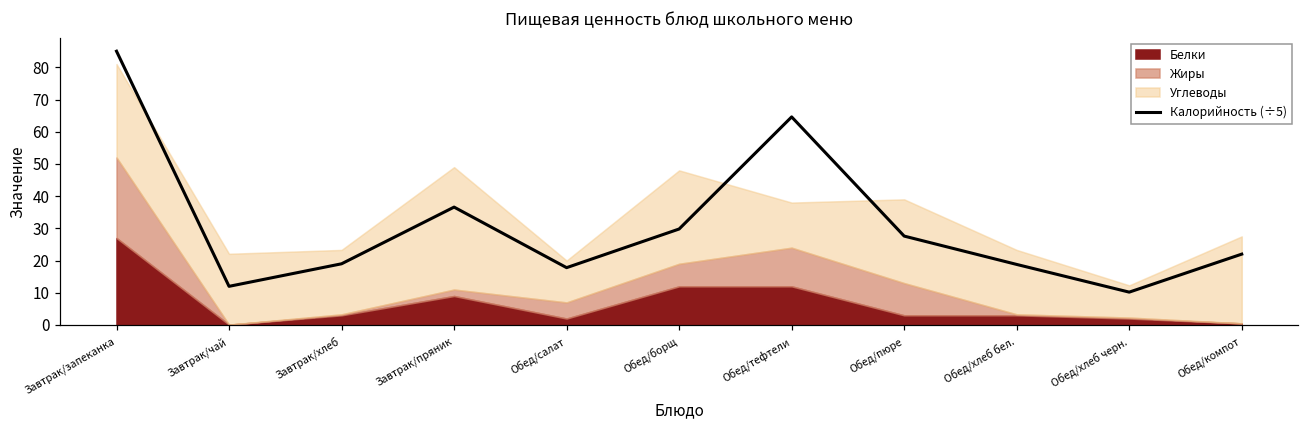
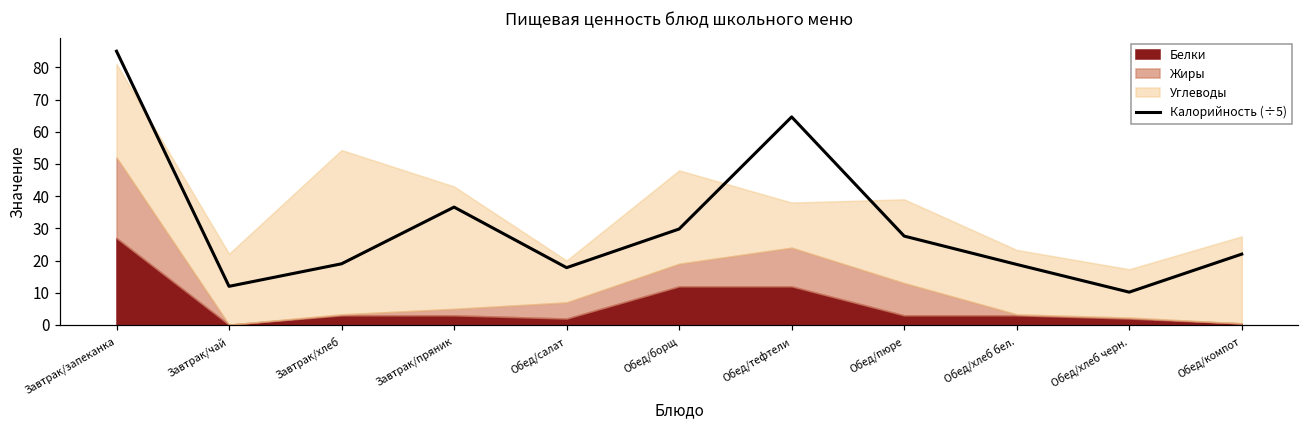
  {
    "Калорийность (÷5)": {
      "Завтрак/запеканка": 85,
      "Завтрак/чай": 12,
      "Завтрак/хлеб": 19,
      "Завтрак/пряник": 37,
      "Обед/салат": 18,
      "Обед/борщ": 30,
      "Обед/тефтели": 65,
      "Обед/пюре": 28,
      "Обед/хлеб бел.": 19,
      "Обед/хлеб черн.": 10,
      "Обед/компот": 22
    },
    "Белки": {
      "Завтрак/запеканка": 27,
-     "Завтрак/пряник": 9,
+     "Завтрак/пряник": 3,
      "Обед/салат": 2,
      "Обед/борщ": 12,
      "Обед/тефтели": 12,
      "Обед/пюре": 3
    },
    "Жиры": {
      "Завтрак/запеканка": 25,
      "Завтрак/пряник": 2,
      "Обед/салат": 5,
      "Обед/борщ": 7,
      "Обед/тефтели": 12,
      "Обед/пюре": 10
    },
    "Углеводы": {
      "Завтрак/запеканка": 29,
      "Завтрак/чай": 22,
-     "Завтрак/хлеб": 20,
+     "Завтрак/хлеб": 51,
      "Завтрак/пряник": 38,
      "Обед/салат": 13,
      "Обед/борщ": 29,
      "Обед/тефтели": 14,
      "Обед/пюре": 26,
      "Обед/хлеб бел.": 20,
-     "Обед/хлеб черн.": 10,
+     "Обед/хлеб черн.": 15,
      "Обед/компот": 27
    }
  }
